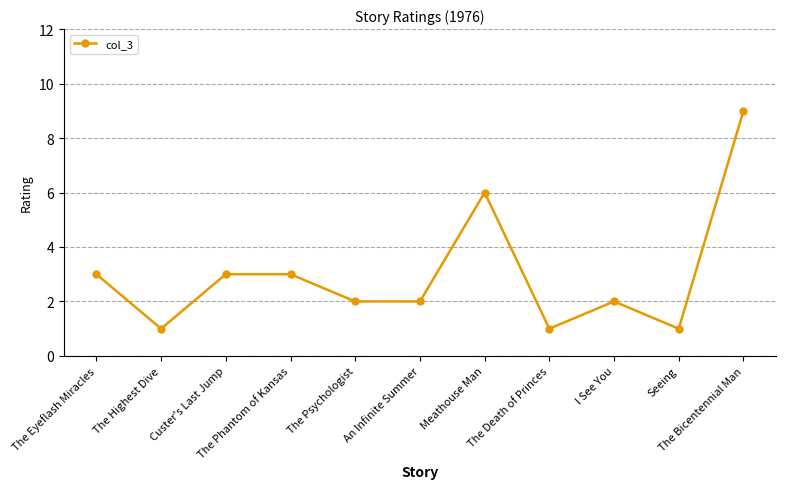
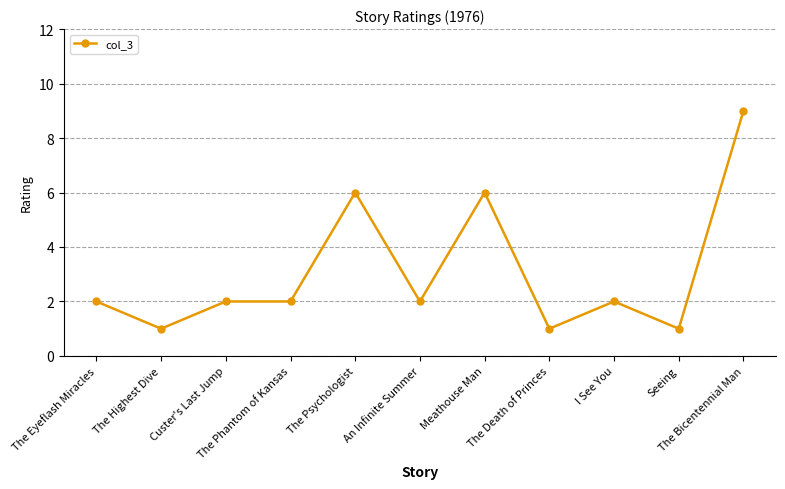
  {
-   "The Eyeflash Miracles": 3,
+   "The Eyeflash Miracles": 2,
    "The Highest Dive": 1,
-   "Custer's Last Jump": 3,
-   "The Phantom of Kansas": 3,
-   "The Psychologist": 2,
+   "Custer's Last Jump": 2,
+   "The Phantom of Kansas": 2,
+   "The Psychologist": 6,
    "An Infinite Summer": 2,
    "Meathouse Man": 6,
    "The Death of Princes": 1,
    "I See You": 2,
    "Seeing": 1,
    "The Bicentennial Man": 9
  }
